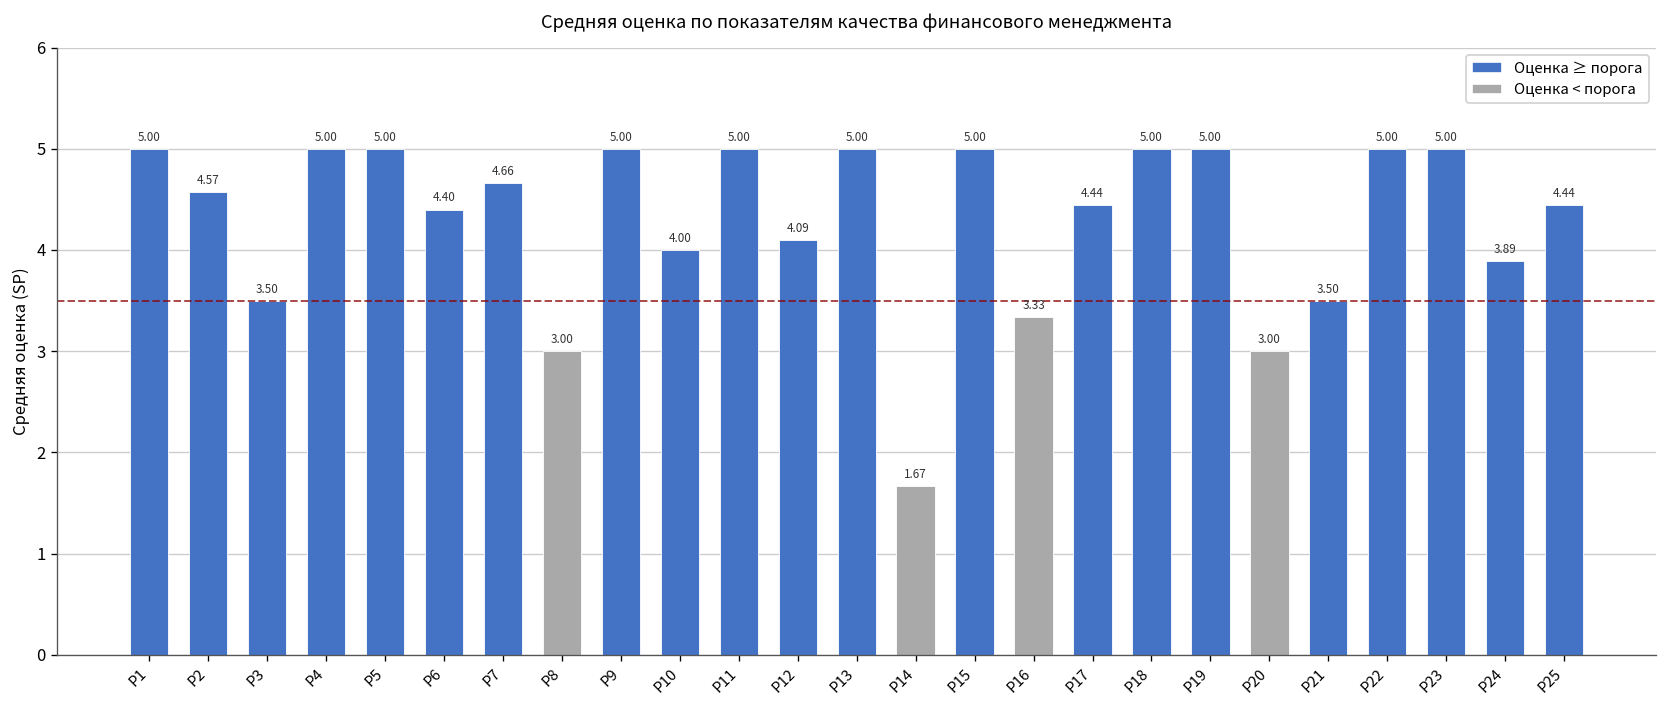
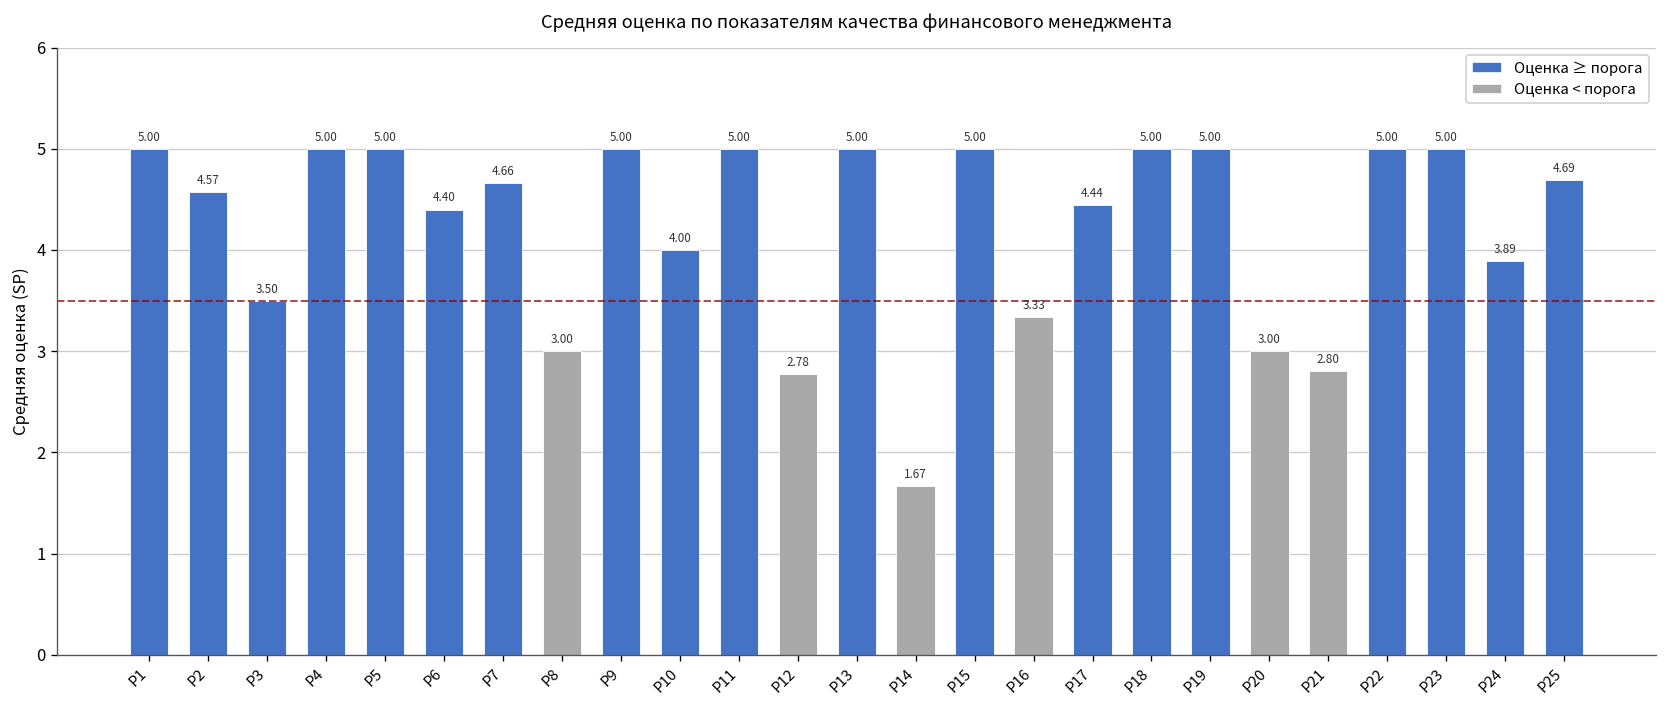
  {
    "Р1": 5.00,
    "Р2": 4.57,
    "Р3": 3.50,
    "Р4": 5.00,
    "Р5": 5.00,
    "Р6": 4.40,
    "Р7": 4.66,
    "Р8": 3.00,
    "Р9": 5.00,
    "Р10": 4.00,
    "Р11": 5.00,
-   "Р12": 4.09,
+   "Р12": 2.78,
    "Р13": 5.00,
    "Р14": 1.67,
    "Р15": 5.00,
    "Р16": 3.33,
    "Р17": 4.44,
    "Р18": 5.00,
    "Р19": 5.00,
    "Р20": 3.00,
-   "Р21": 3.50,
+   "Р21": 2.80,
    "Р22": 5.00,
    "Р23": 5.00,
    "Р24": 3.89,
-   "Р25": 4.44
+   "Р25": 4.69
  }
